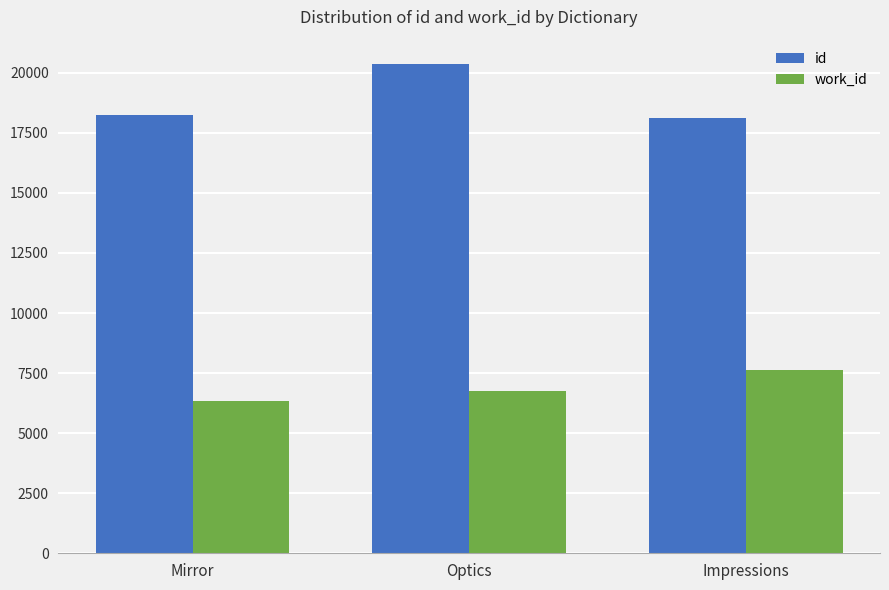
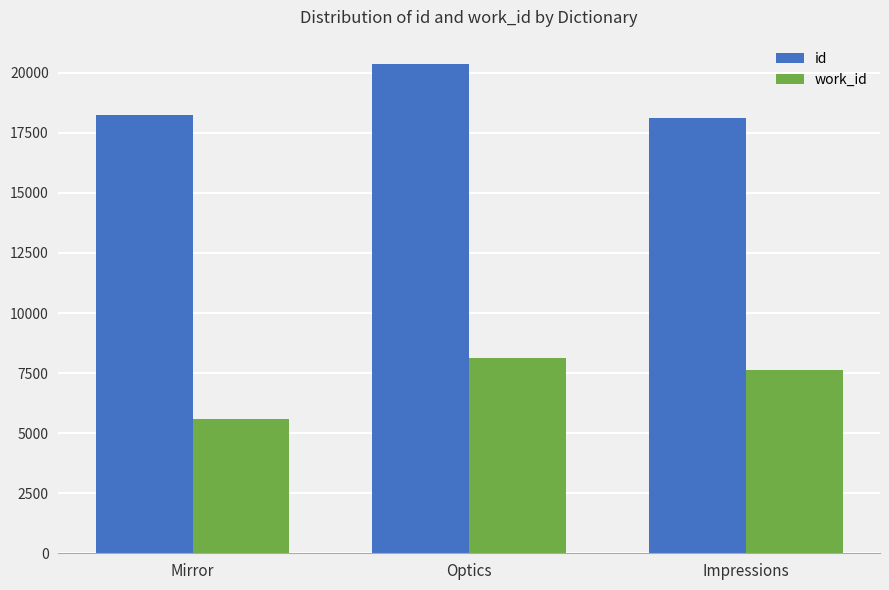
  {
    "id": {
      "Mirror": 18200,
      "Optics": 20400,
      "Impressions": 18100
    },
    "work_id": {
-     "Mirror": 6400,
-     "Optics": 6800,
+     "Mirror": 5600,
+     "Optics": 8100,
      "Impressions": 7600
    }
  }
